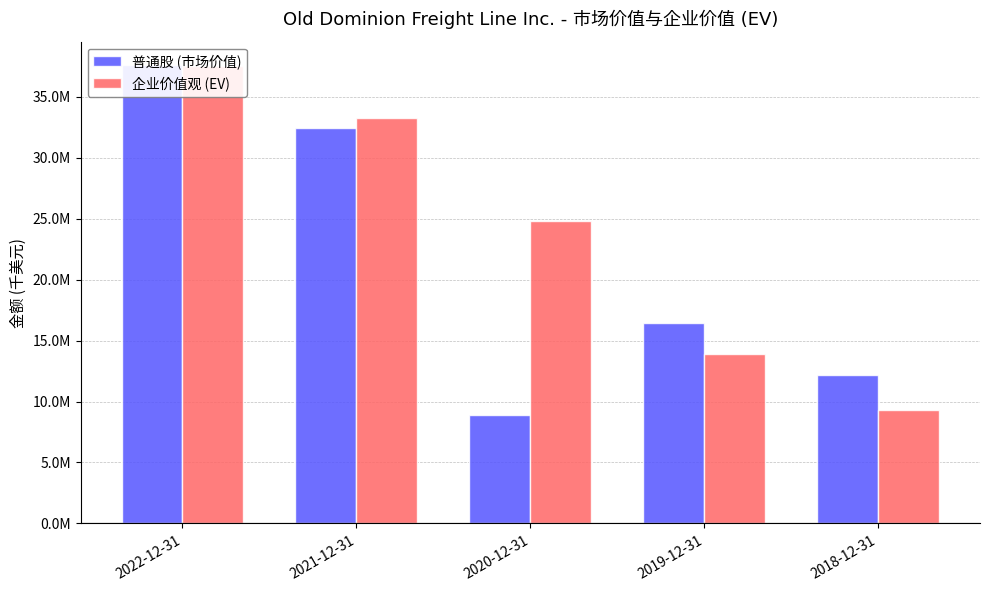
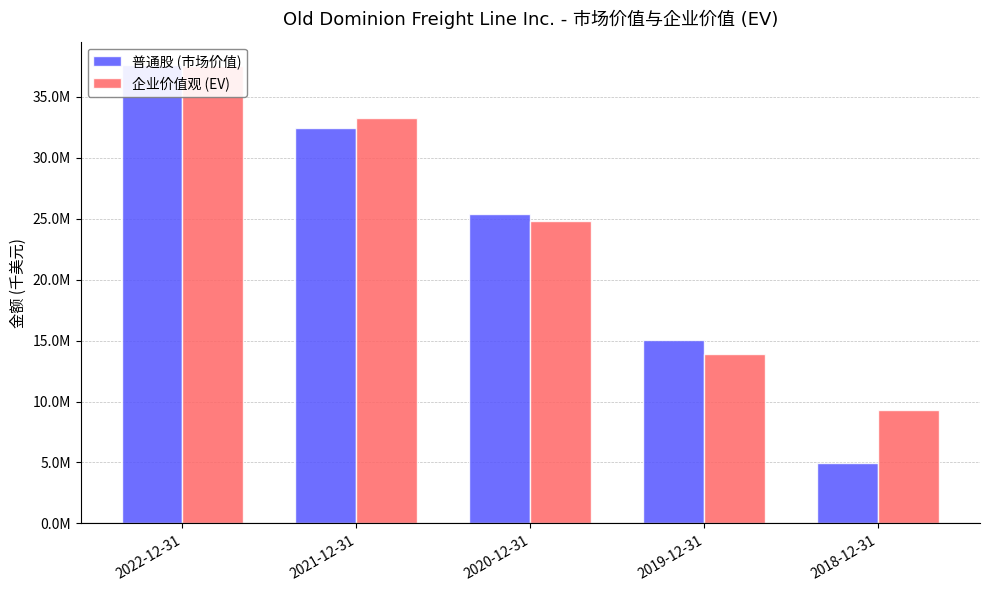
  {
    "普通股 (市场价值)": {
      "2021-12-31": 32400000,
-     "2020-12-31": 8900000,
-     "2019-12-31": 16400000,
-     "2018-12-31": 12200000
+     "2020-12-31": 25400000,
+     "2019-12-31": 15000000,
+     "2018-12-31": 5000000
    },
    "企业价值观 (EV)": {
      "2021-12-31": 33200000,
      "2020-12-31": 24800000,
      "2019-12-31": 13900000,
      "2018-12-31": 9300000
    }
  }
